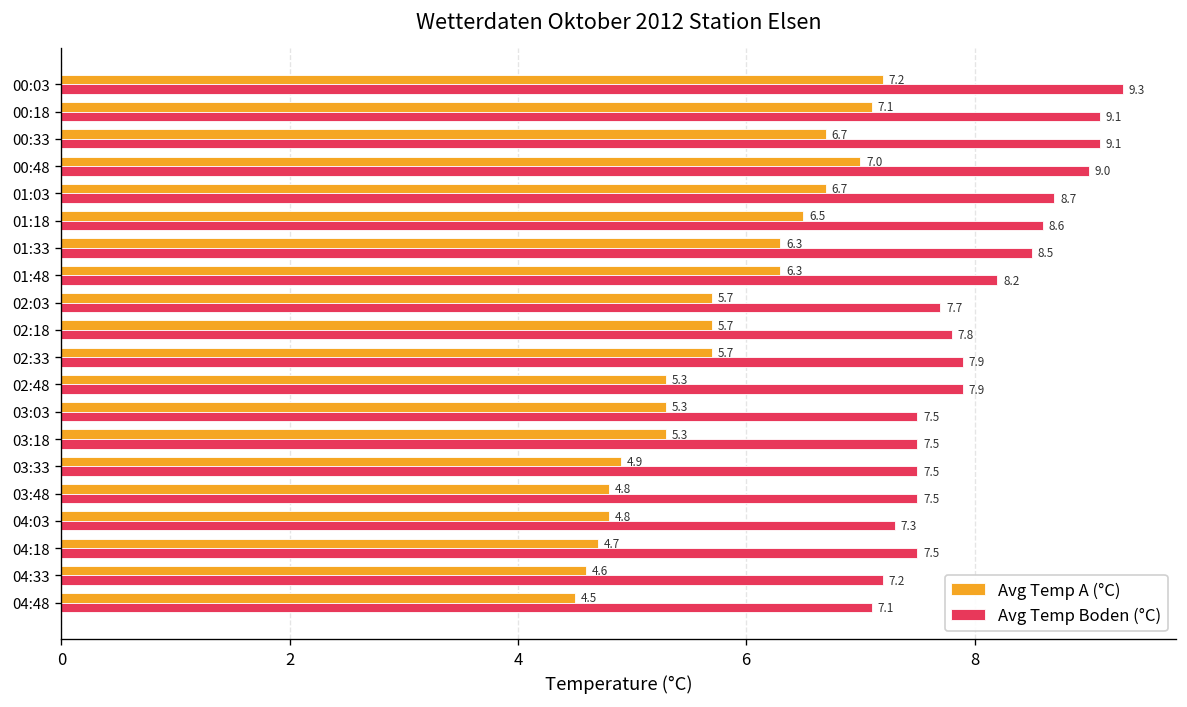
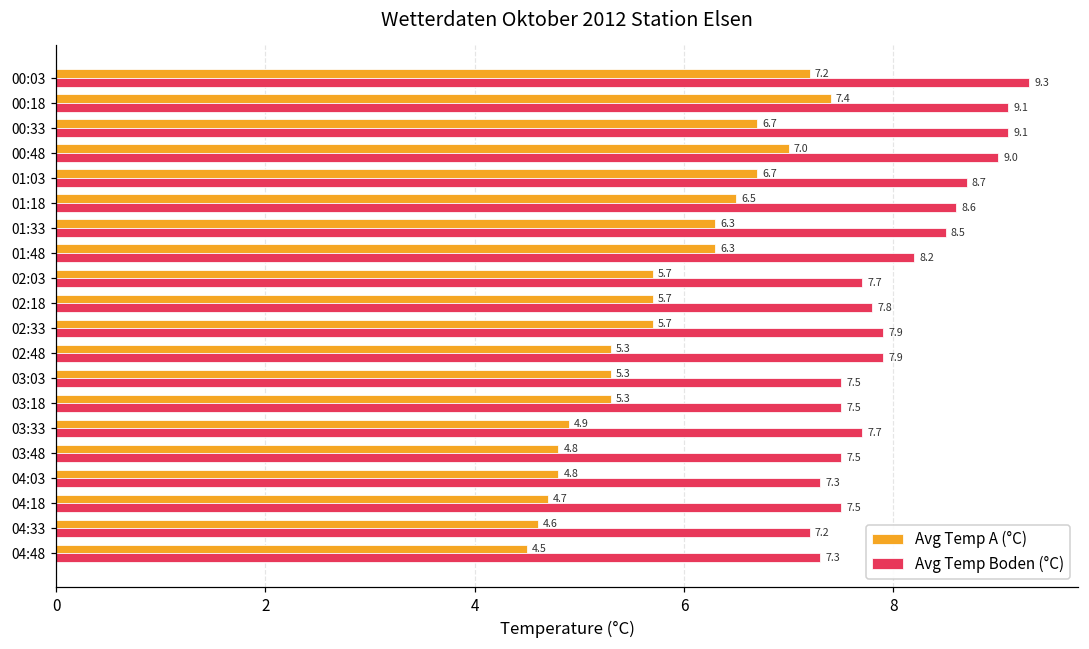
  {
    "Avg Temp A (°C)": {
      "00:03": 7.2,
-     "00:18": 7.1,
+     "00:18": 7.4,
      "00:33": 6.7,
      "00:48": 7.0,
      "01:03": 6.7,
      "01:18": 6.5,
      "01:33": 6.3,
      "01:48": 6.3,
      "02:03": 5.7,
      "02:18": 5.7,
      "02:33": 5.7,
      "02:48": 5.3,
      "03:03": 5.3,
      "03:18": 5.3,
      "03:33": 4.9,
      "03:48": 4.8,
      "04:03": 4.8,
      "04:18": 4.7,
      "04:33": 4.6,
      "04:48": 4.5
    },
    "Avg Temp Boden (°C)": {
      "00:03": 9.3,
      "00:18": 9.1,
      "00:33": 9.1,
      "00:48": 9.0,
      "01:03": 8.7,
      "01:18": 8.6,
      "01:33": 8.5,
      "01:48": 8.2,
      "02:03": 7.7,
      "02:18": 7.8,
      "02:33": 7.9,
      "02:48": 7.9,
      "03:03": 7.5,
      "03:18": 7.5,
-     "03:33": 7.5,
+     "03:33": 7.7,
      "03:48": 7.5,
      "04:03": 7.3,
      "04:18": 7.5,
      "04:33": 7.2,
-     "04:48": 7.1
+     "04:48": 7.3
    }
  }
